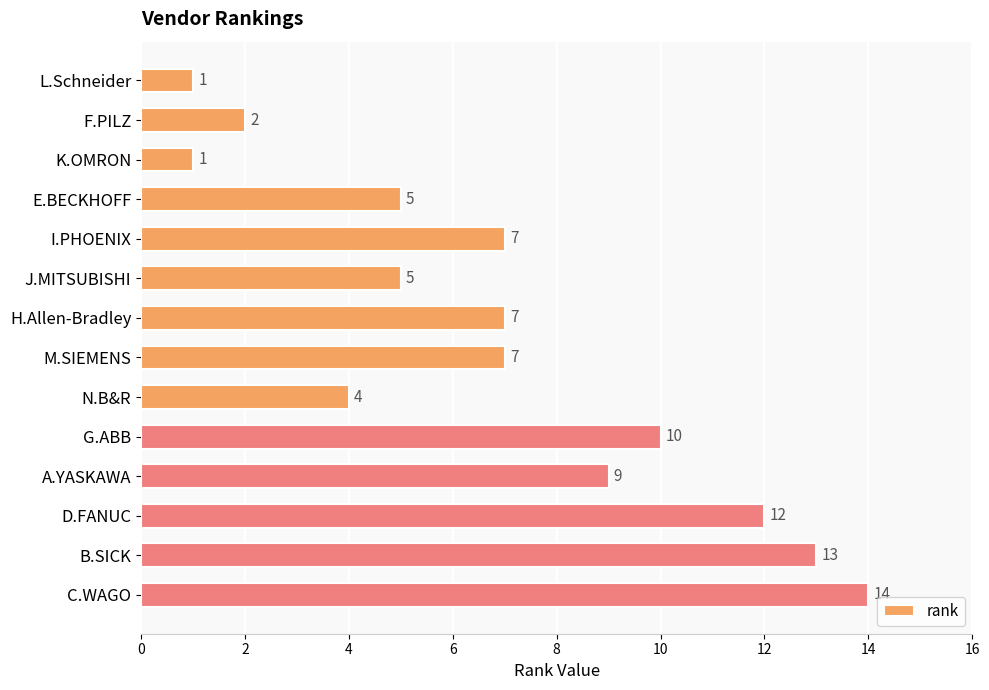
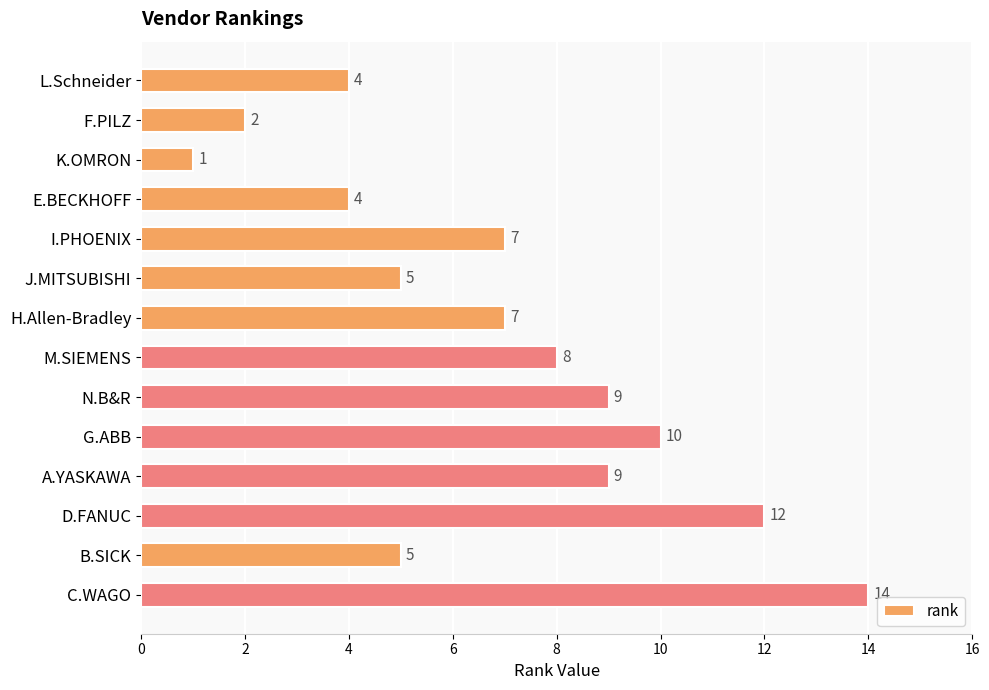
  {
-   "L.Schneider": 1,
+   "L.Schneider": 4,
    "F.PILZ": 2,
    "K.OMRON": 1,
-   "E.BECKHOFF": 5,
+   "E.BECKHOFF": 4,
    "I.PHOENIX": 7,
    "J.MITSUBISHI": 5,
    "H.Allen-Bradley": 7,
-   "M.SIEMENS": 7,
-   "N.B&R": 4,
+   "M.SIEMENS": 8,
+   "N.B&R": 9,
    "G.ABB": 10,
    "A.YASKAWA": 9,
    "D.FANUC": 12,
-   "B.SICK": 13
+   "B.SICK": 5
  }
